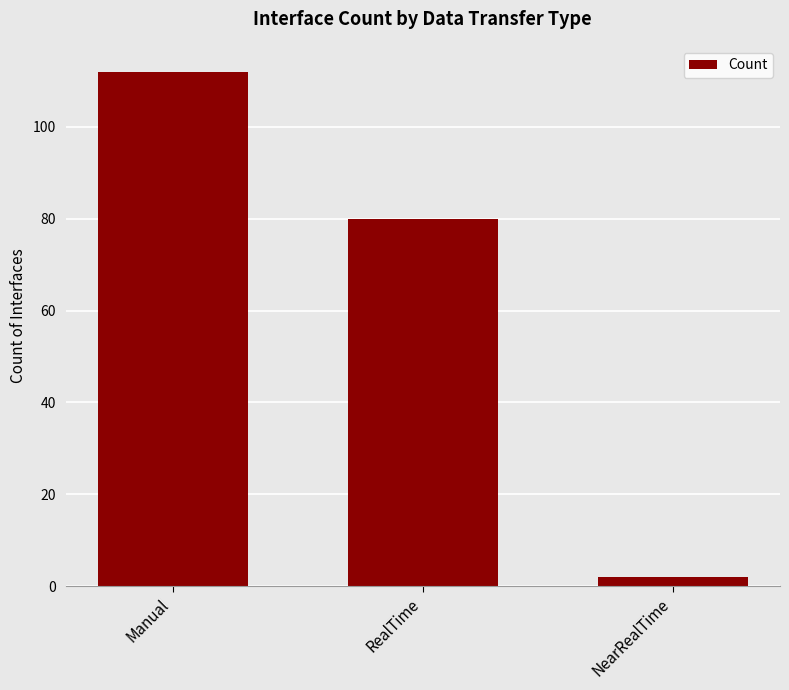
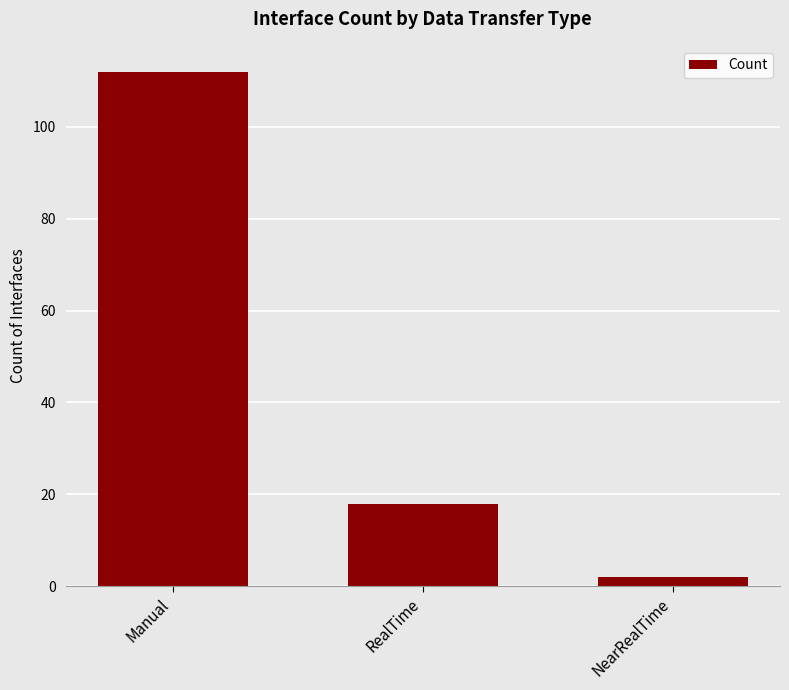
  {
    "Manual": 112,
-   "RealTime": 80,
+   "RealTime": 18,
    "NearRealTime": 2
  }
